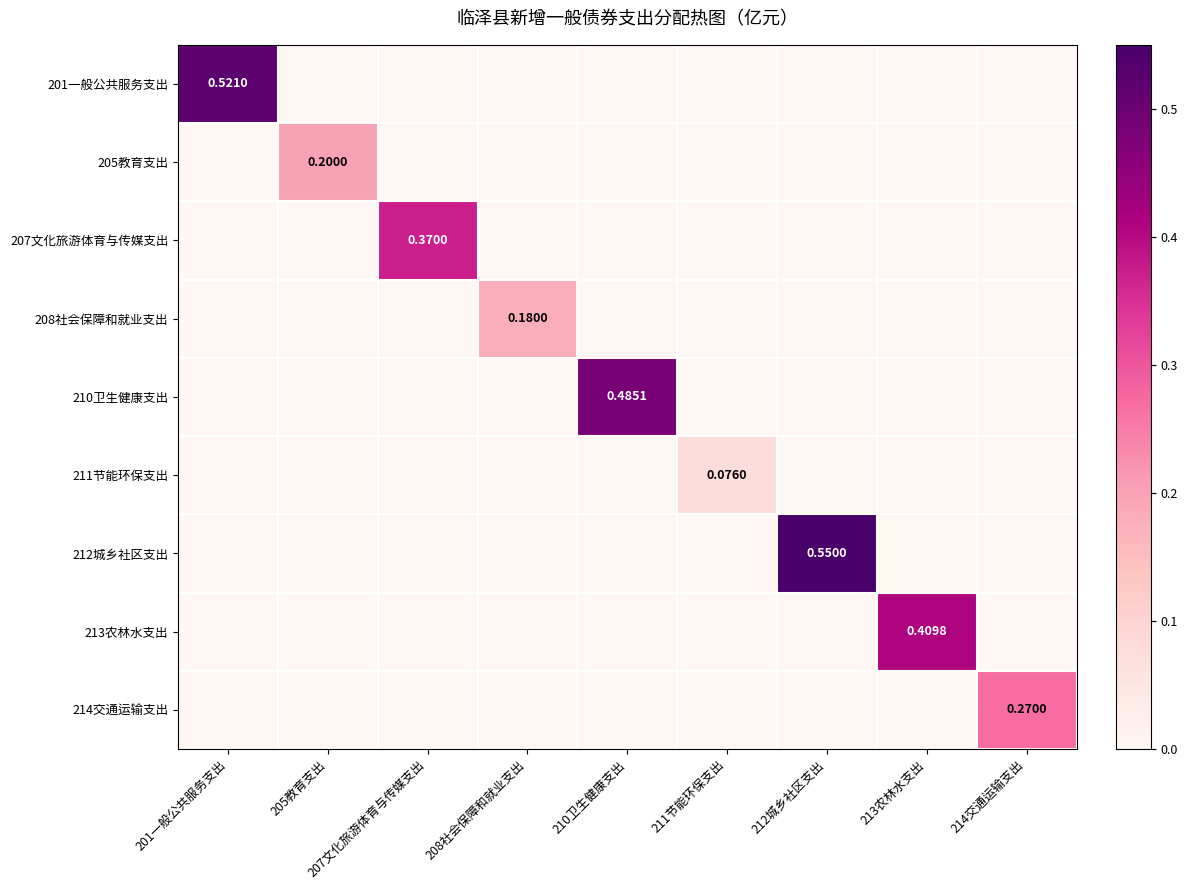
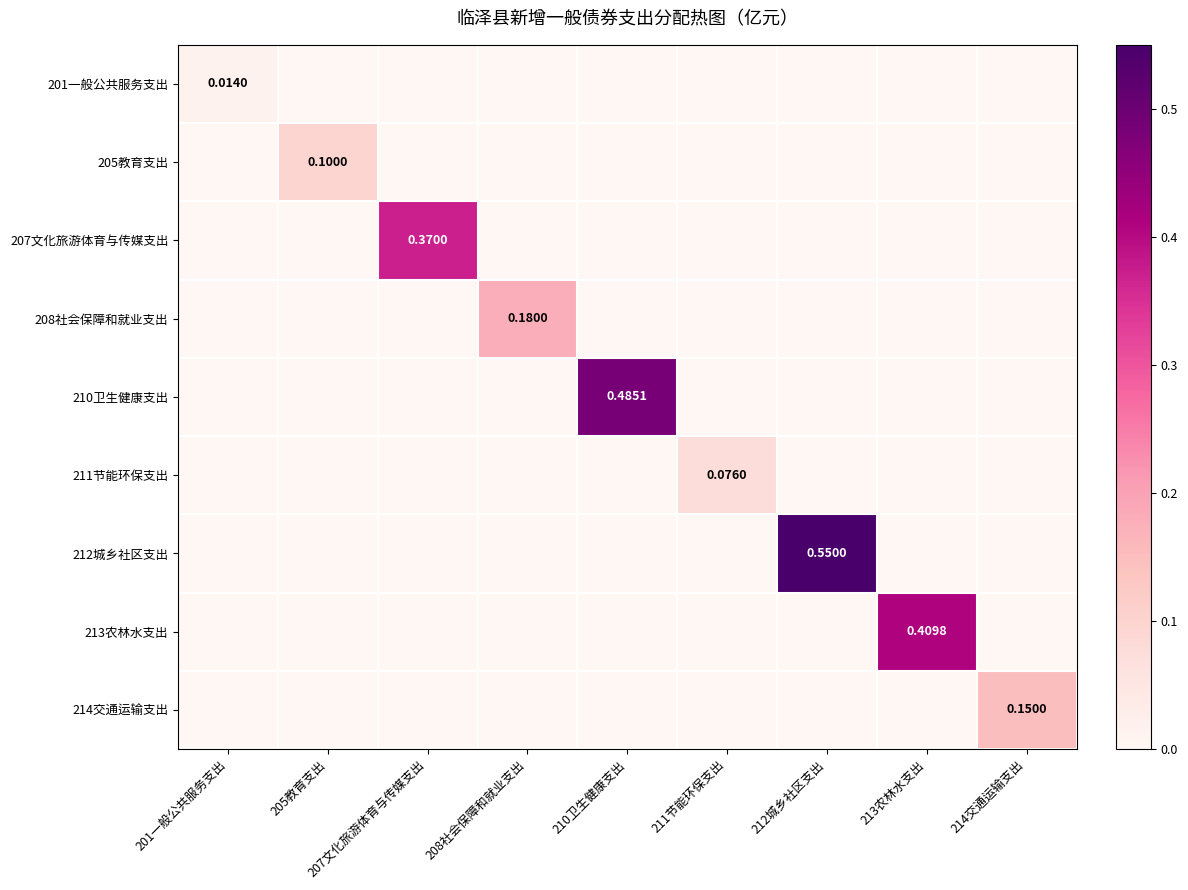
  {
    "201一般公共服务支出": {
-     "201一般公共服务支出": 0.5210
+     "201一般公共服务支出": 0.0140
    },
    "205教育支出": {
-     "205教育支出": 0.2000
+     "205教育支出": 0.1000
    },
    "207文化旅游体育与传媒支出": {
      "207文化旅游体育与传媒支出": 0.3700
    },
    "208社会保障和就业支出": {
      "208社会保障和就业支出": 0.1800
    },
    "210卫生健康支出": {
      "210卫生健康支出": 0.4851
    },
    "211节能环保支出": {
      "211节能环保支出": 0.0760
    },
    "212城乡社区支出": {
      "212城乡社区支出": 0.5500
    },
    "213农林水支出": {
      "213农林水支出": 0.4098
    },
    "214交通运输支出": {
-     "214交通运输支出": 0.2700
+     "214交通运输支出": 0.1500
    }
  }
